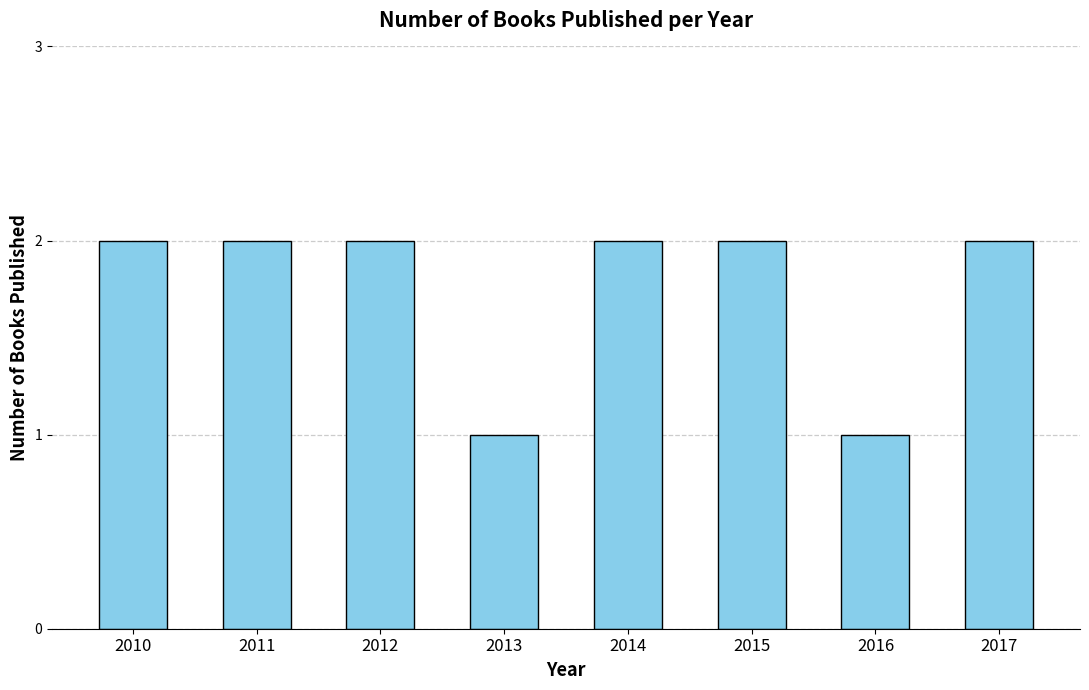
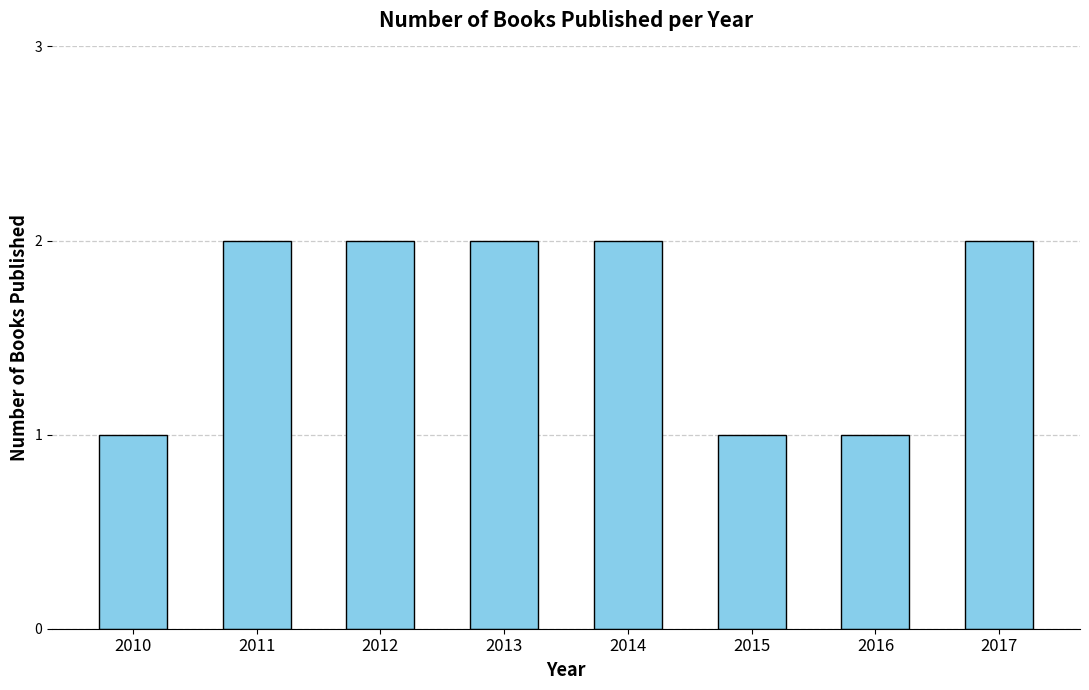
  {
-   "2010": 2,
+   "2010": 1,
    "2011": 2,
    "2012": 2,
-   "2013": 1,
+   "2013": 2,
    "2014": 2,
-   "2015": 2,
+   "2015": 1,
    "2016": 1,
    "2017": 2
  }
